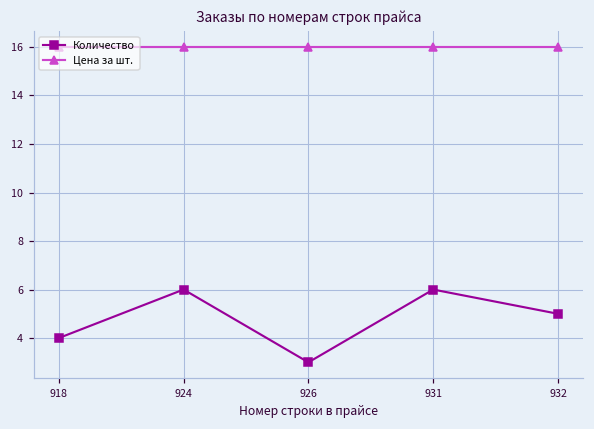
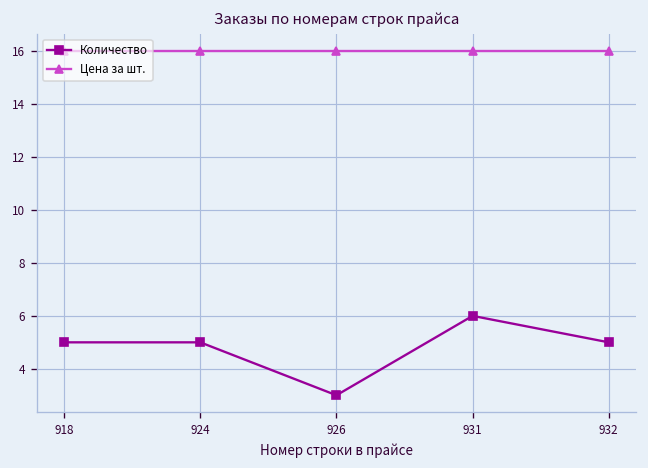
  {
    "Количество": {
-     "918": 4,
-     "924": 6,
+     "918": 5,
+     "924": 5,
      "926": 3,
      "931": 6,
      "932": 5
    },
    "Цена за шт.": {
      "924": 16,
      "926": 16,
      "931": 16,
      "932": 16
    }
  }
